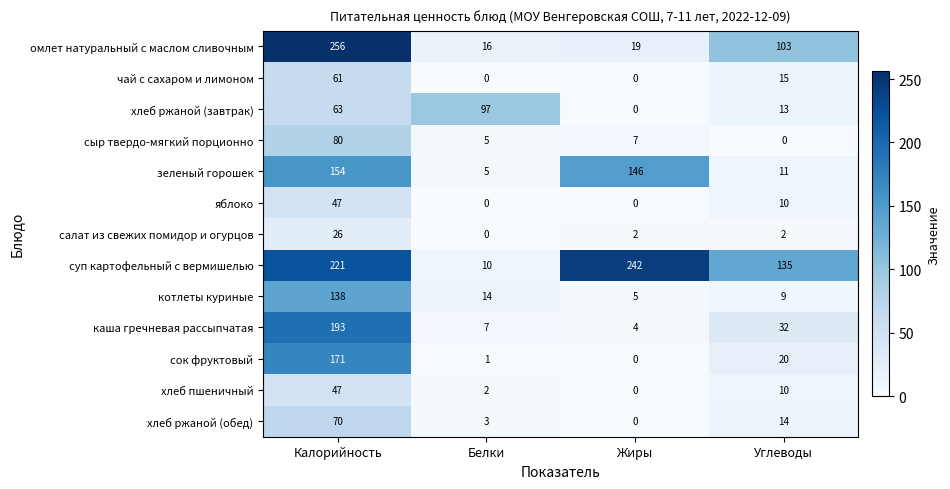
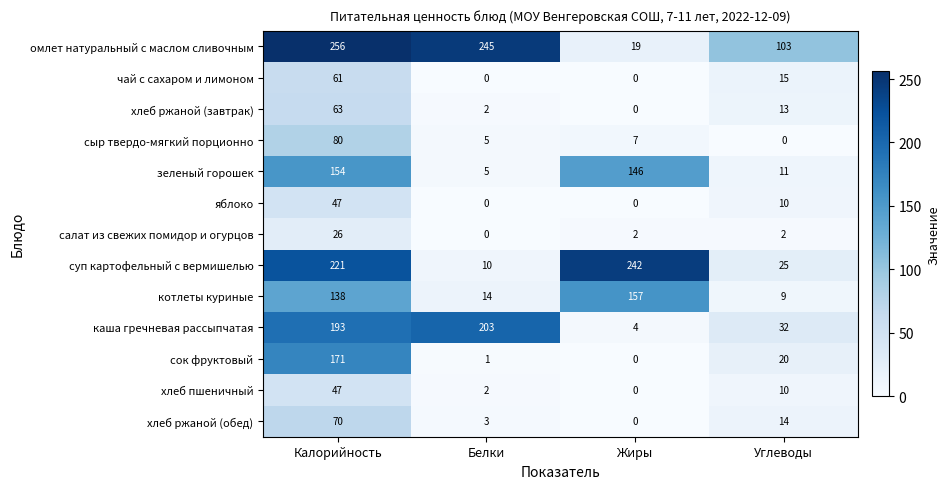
  {
    "омлет натуральный с маслом сливочным": {
      "Калорийность": 256,
-     "Белки": 16,
+     "Белки": 245,
      "Жиры": 19,
      "Углеводы": 103
    },
    "чай с сахаром и лимоном": {
      "Калорийность": 61,
      "Белки": 0,
      "Жиры": 0,
      "Углеводы": 15
    },
    "хлеб ржаной (завтрак)": {
      "Калорийность": 63,
-     "Белки": 97,
+     "Белки": 2,
      "Жиры": 0,
      "Углеводы": 13
    },
    "сыр твердо-мягкий порционно": {
      "Калорийность": 80,
      "Белки": 5,
      "Жиры": 7,
      "Углеводы": 0
    },
    "зеленый горошек": {
      "Калорийность": 154,
      "Белки": 5,
      "Жиры": 146,
      "Углеводы": 11
    },
    "яблоко": {
      "Калорийность": 47,
      "Белки": 0,
      "Жиры": 0,
      "Углеводы": 10
    },
    "салат из свежих помидор и огурцов": {
      "Калорийность": 26,
      "Белки": 0,
      "Жиры": 2,
      "Углеводы": 2
    },
    "суп картофельный с вермишелью": {
      "Калорийность": 221,
      "Белки": 10,
      "Жиры": 242,
-     "Углеводы": 135
+     "Углеводы": 25
    },
    "котлеты куриные": {
      "Калорийность": 138,
      "Белки": 14,
-     "Жиры": 5,
+     "Жиры": 157,
      "Углеводы": 9
    },
    "каша гречневая рассыпчатая": {
      "Калорийность": 193,
-     "Белки": 7,
+     "Белки": 203,
      "Жиры": 4,
      "Углеводы": 32
    },
    "сок фруктовый": {
      "Калорийность": 171,
      "Белки": 1,
      "Жиры": 0,
      "Углеводы": 20
    },
    "хлеб пшеничный": {
      "Калорийность": 47,
      "Белки": 2,
      "Жиры": 0,
      "Углеводы": 10
    },
    "хлеб ржаной (обед)": {
      "Калорийность": 70,
      "Белки": 3,
      "Жиры": 0,
      "Углеводы": 14
    }
  }
